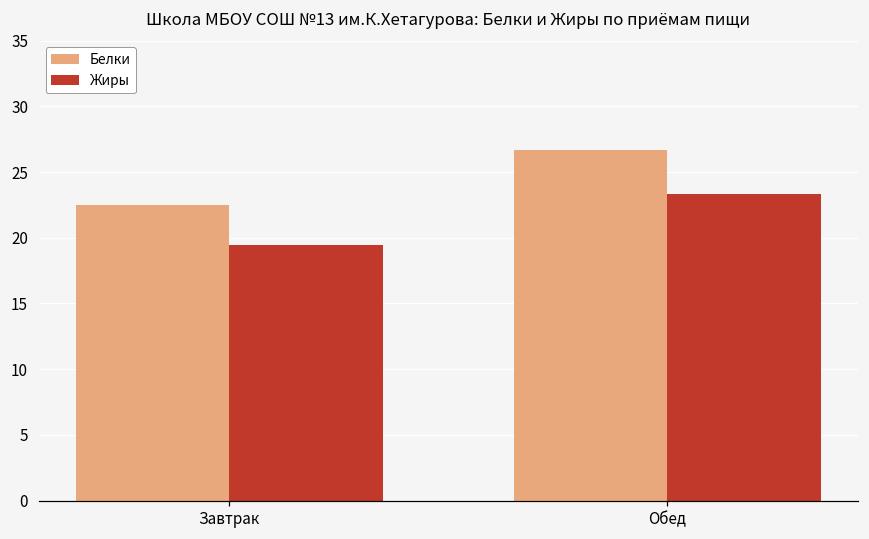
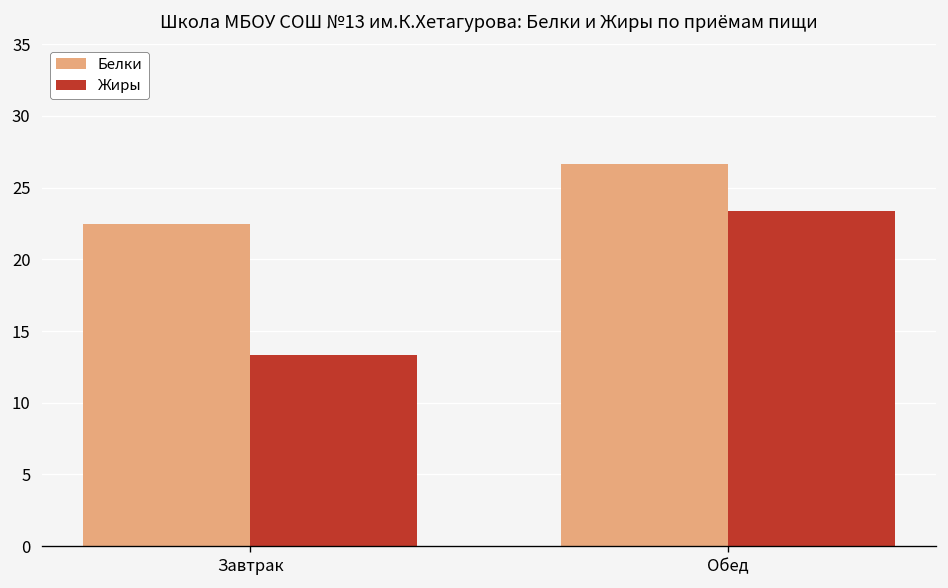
  {
    "Белки": {
      "Завтрак": 22.5,
      "Обед": 26.7
    },
    "Жиры": {
-     "Завтрак": 19.5,
+     "Завтрак": 13.4,
      "Обед": 23.4
    }
  }
